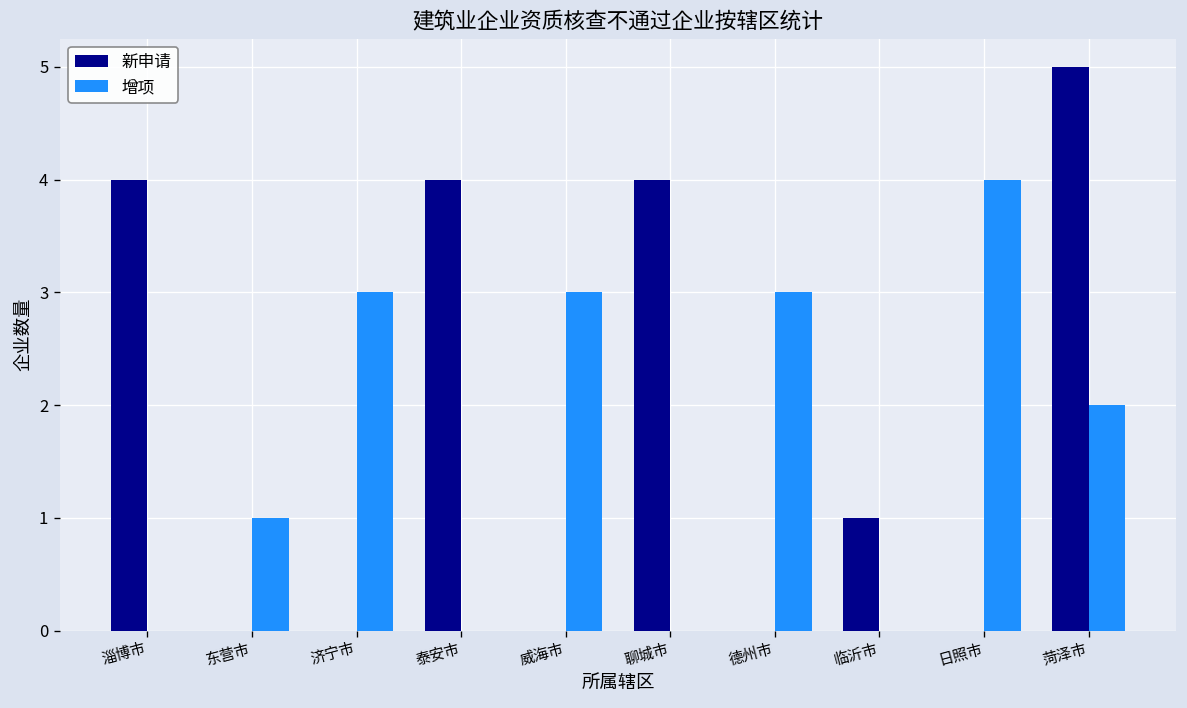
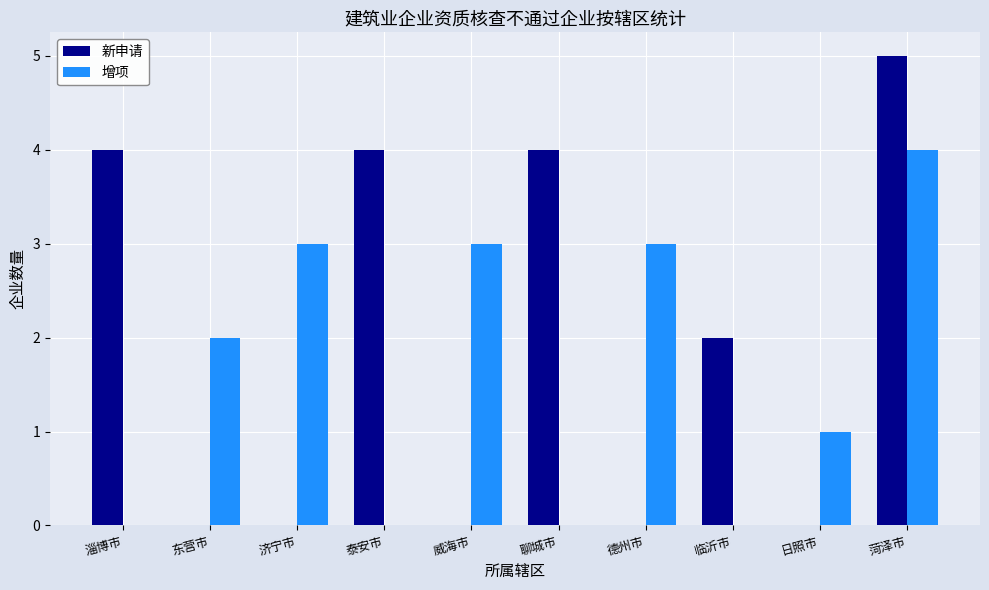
  {
    "新申请": {
      "淄博市": 4,
      "东营市": 0,
      "济宁市": 0,
      "泰安市": 4,
      "威海市": 0,
      "聊城市": 4,
      "德州市": 0,
-     "临沂市": 1,
+     "临沂市": 2,
      "日照市": 0,
      "菏泽市": 5
    },
    "增项": {
      "淄博市": 0,
-     "东营市": 1,
+     "东营市": 2,
      "济宁市": 3,
      "泰安市": 0,
      "威海市": 3,
      "聊城市": 0,
      "德州市": 3,
      "临沂市": 0,
-     "日照市": 4,
-     "菏泽市": 2
+     "日照市": 1,
+     "菏泽市": 4
    }
  }
